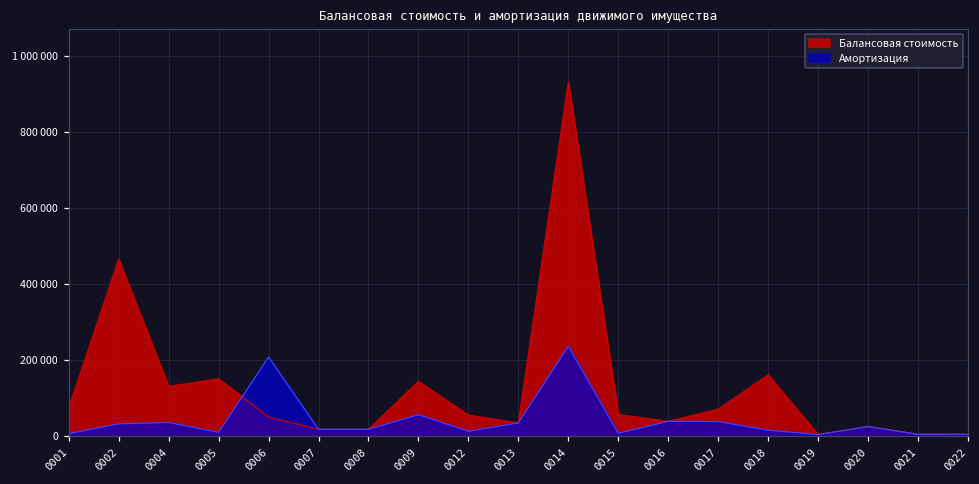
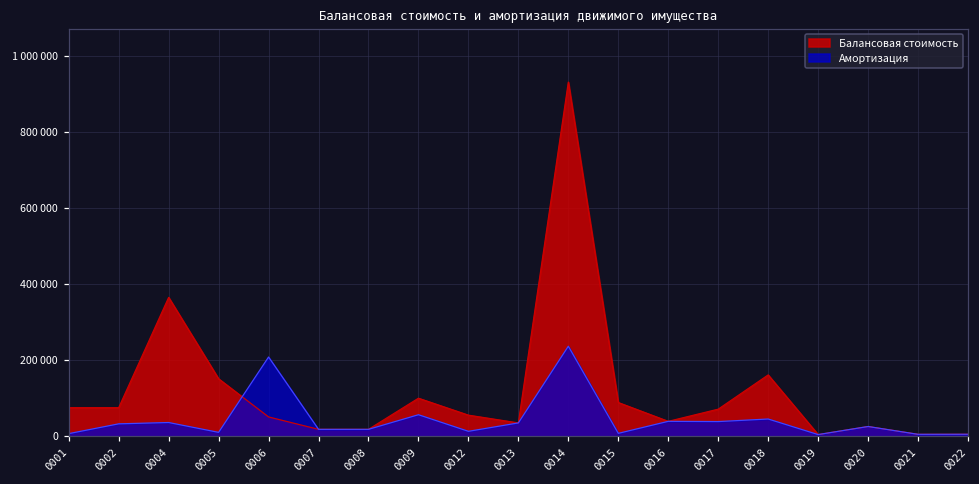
  {
    "Балансовая стоимость": {
      "0001": 80000,
-     "0002": 460000,
-     "0004": 130000,
+     "0002": 80000,
+     "0004": 360000,
      "0005": 150000,
      "0006": 50000,
-     "0009": 140000,
+     "0009": 100000,
      "0012": 60000,
      "0014": 930000,
-     "0015": 60000,
+     "0015": 90000,
      "0017": 70000,
      "0018": 160000
    },
    "Амортизация": {
      "0001": 10000,
      "0002": 30000,
      "0004": 40000,
      "0005": 10000,
      "0006": 210000,
      "0009": 60000,
      "0012": 10000,
      "0014": 240000,
      "0015": 10000,
      "0017": 40000,
-     "0018": 20000
+     "0018": 50000
    }
  }
